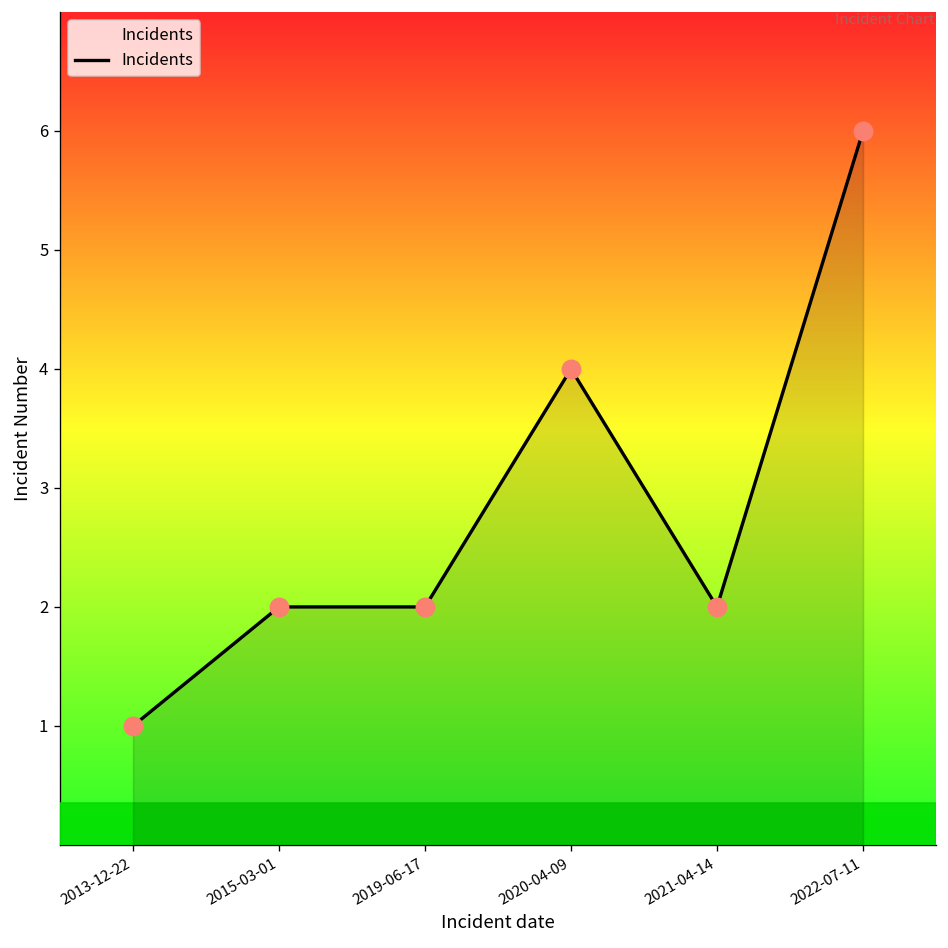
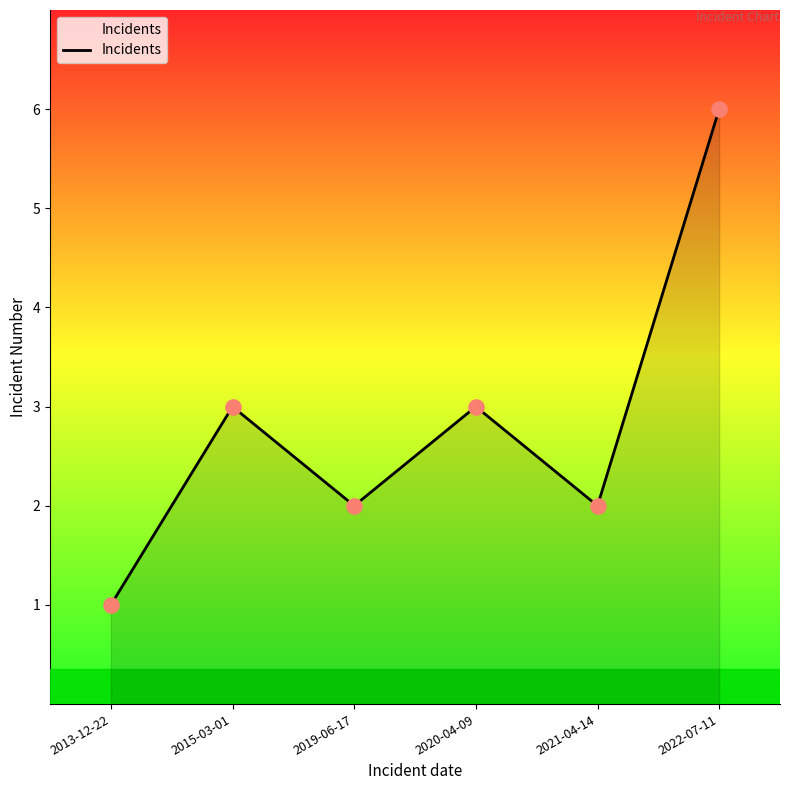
  {
    "2013-12-22": 1,
-   "2015-03-01": 2,
+   "2015-03-01": 3,
    "2019-06-17": 2,
-   "2020-04-09": 4,
+   "2020-04-09": 3,
    "2021-04-14": 2,
    "2022-07-11": 6
  }
